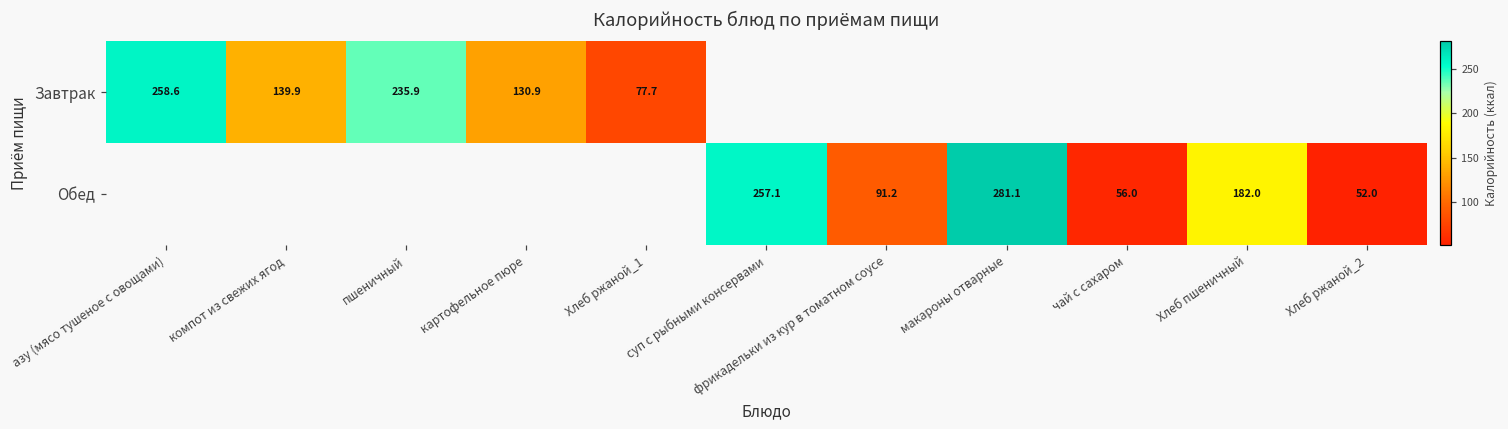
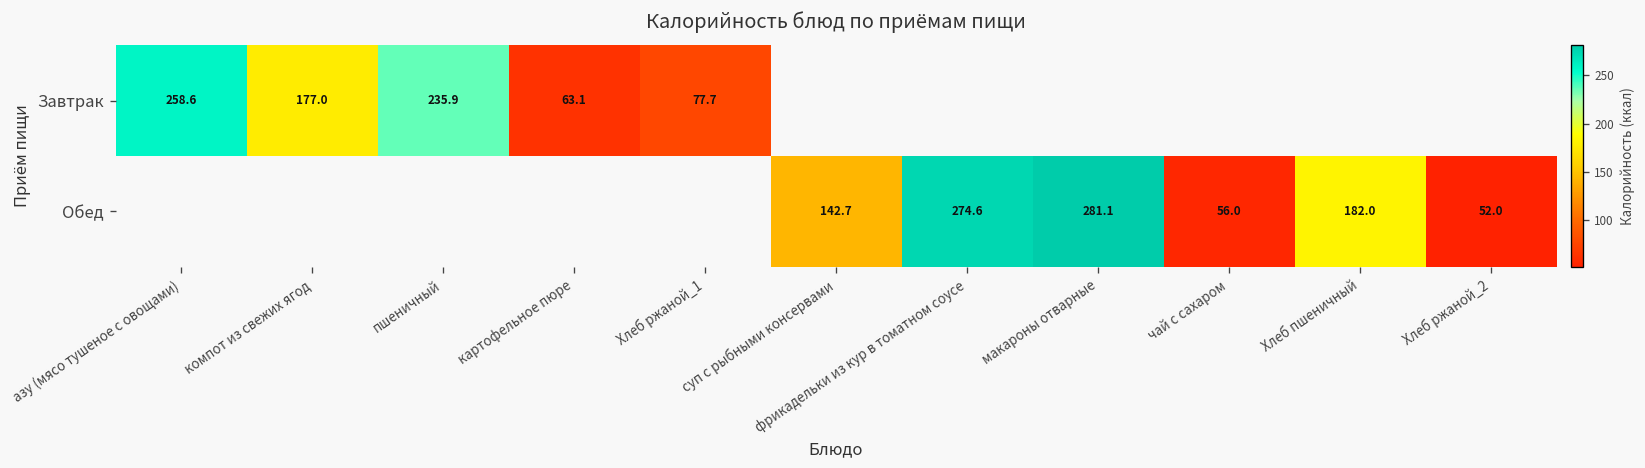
  {
    "Завтрак": {
      "азу (мясо тушеное с овощами)": 258.6,
-     "компот из свежих ягод": 139.9,
+     "компот из свежих ягод": 177.0,
      "пшеничный": 235.9,
-     "картофельное пюре": 130.9,
+     "картофельное пюре": 63.1,
      "Хлеб ржаной_1": 77.7
    },
    "Обед": {
-     "суп с рыбными консервами": 257.1,
-     "фрикадельки из кур в томатном соусе": 91.2,
+     "суп с рыбными консервами": 142.7,
+     "фрикадельки из кур в томатном соусе": 274.6,
      "макароны отварные": 281.1,
      "чай с сахаром": 56.0,
      "Хлеб пшеничный": 182.0,
      "Хлеб ржаной_2": 52.0
    }
  }
